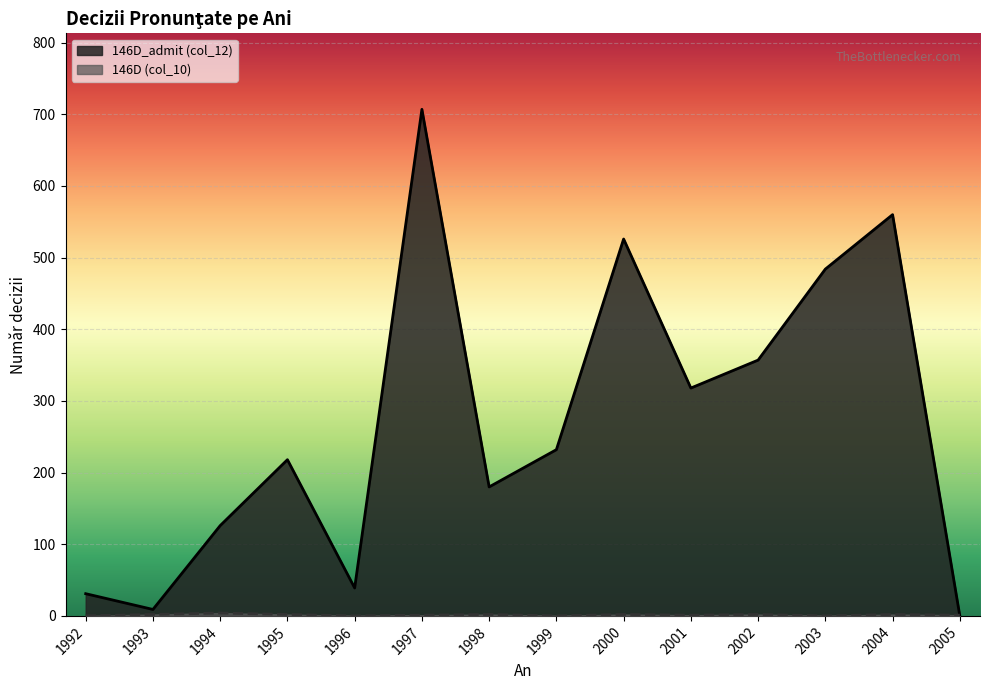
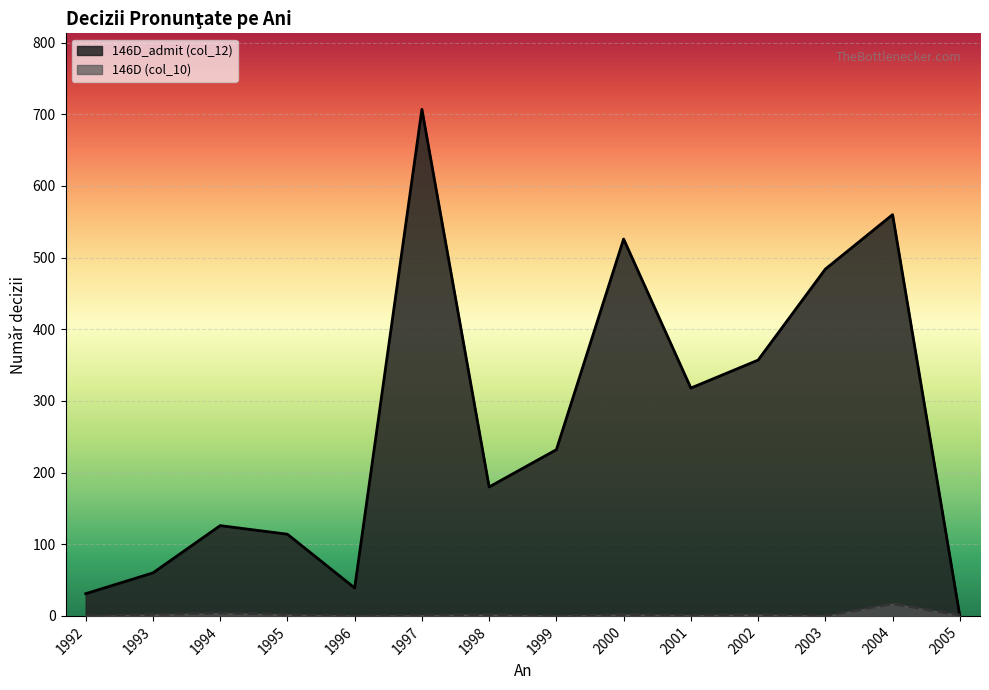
  {
    "146D_admit (col_12)": {
      "1992": 30,
-     "1993": 10,
+     "1993": 60,
      "1994": 130,
-     "1995": 220,
+     "1995": 110,
      "1996": 40,
      "1997": 710,
      "1998": 180,
      "1999": 230,
      "2000": 530,
      "2001": 320,
      "2002": 360,
      "2003": 480,
      "2004": 560
    },
    "146D (col_10)": {
      "1992": 0,
      "1993": 0,
      "1994": 0,
      "1995": 0,
      "1996": 0,
      "1997": 0,
      "1998": 0,
      "1999": 0,
      "2000": 0,
      "2001": 0,
      "2002": 0,
      "2003": 0,
-     "2004": 0
+     "2004": 20
    }
  }
